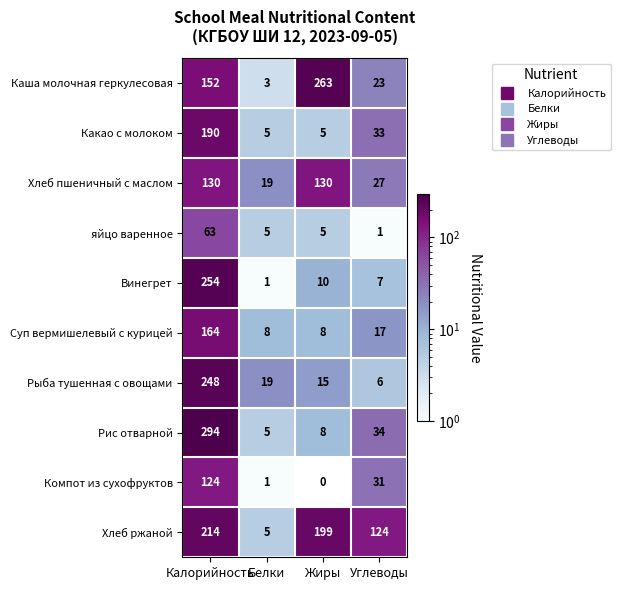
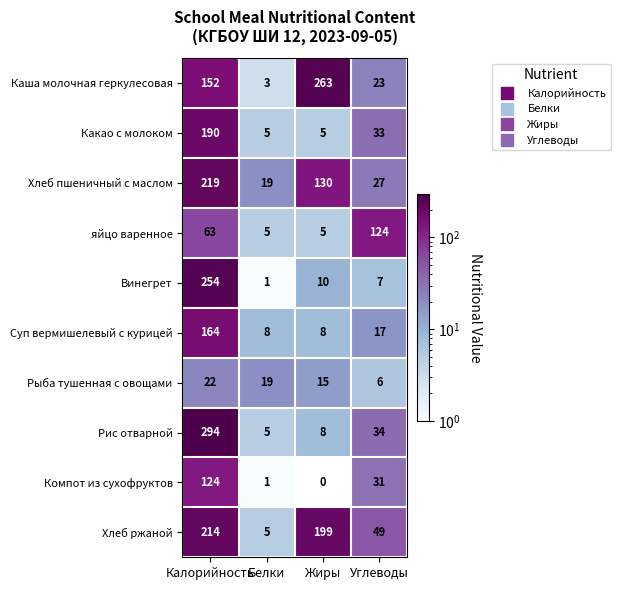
  {
    "Каша молочная геркулесовая": {
      "Калорийность": 152,
      "Жиры": 263,
      "Углеводы": 23
    },
    "Какао с молоком": {
      "Калорийность": 190,
      "Жиры": 5,
      "Углеводы": 33
    },
    "Хлеб пшеничный с маслом": {
-     "Калорийность": 130,
+     "Калорийность": 219,
      "Жиры": 130,
      "Углеводы": 27
    },
    "яйцо варенное": {
      "Калорийность": 63,
      "Жиры": 5,
-     "Углеводы": 1
+     "Углеводы": 124
    },
    "Винегрет": {
      "Калорийность": 254,
      "Жиры": 10,
      "Углеводы": 7
    },
    "Суп вермишелевый с курицей": {
      "Калорийность": 164,
      "Жиры": 8,
      "Углеводы": 17
    },
    "Рыба тушенная с овощами": {
-     "Калорийность": 248,
+     "Калорийность": 22,
      "Жиры": 15,
      "Углеводы": 6
    },
    "Рис отварной": {
      "Калорийность": 294,
      "Жиры": 8,
      "Углеводы": 34
    },
    "Компот из сухофруктов": {
      "Калорийность": 124,
      "Жиры": 0,
      "Углеводы": 31
    },
    "Хлеб ржаной": {
      "Калорийность": 214,
      "Жиры": 199,
-     "Углеводы": 124
+     "Углеводы": 49
    }
  }
